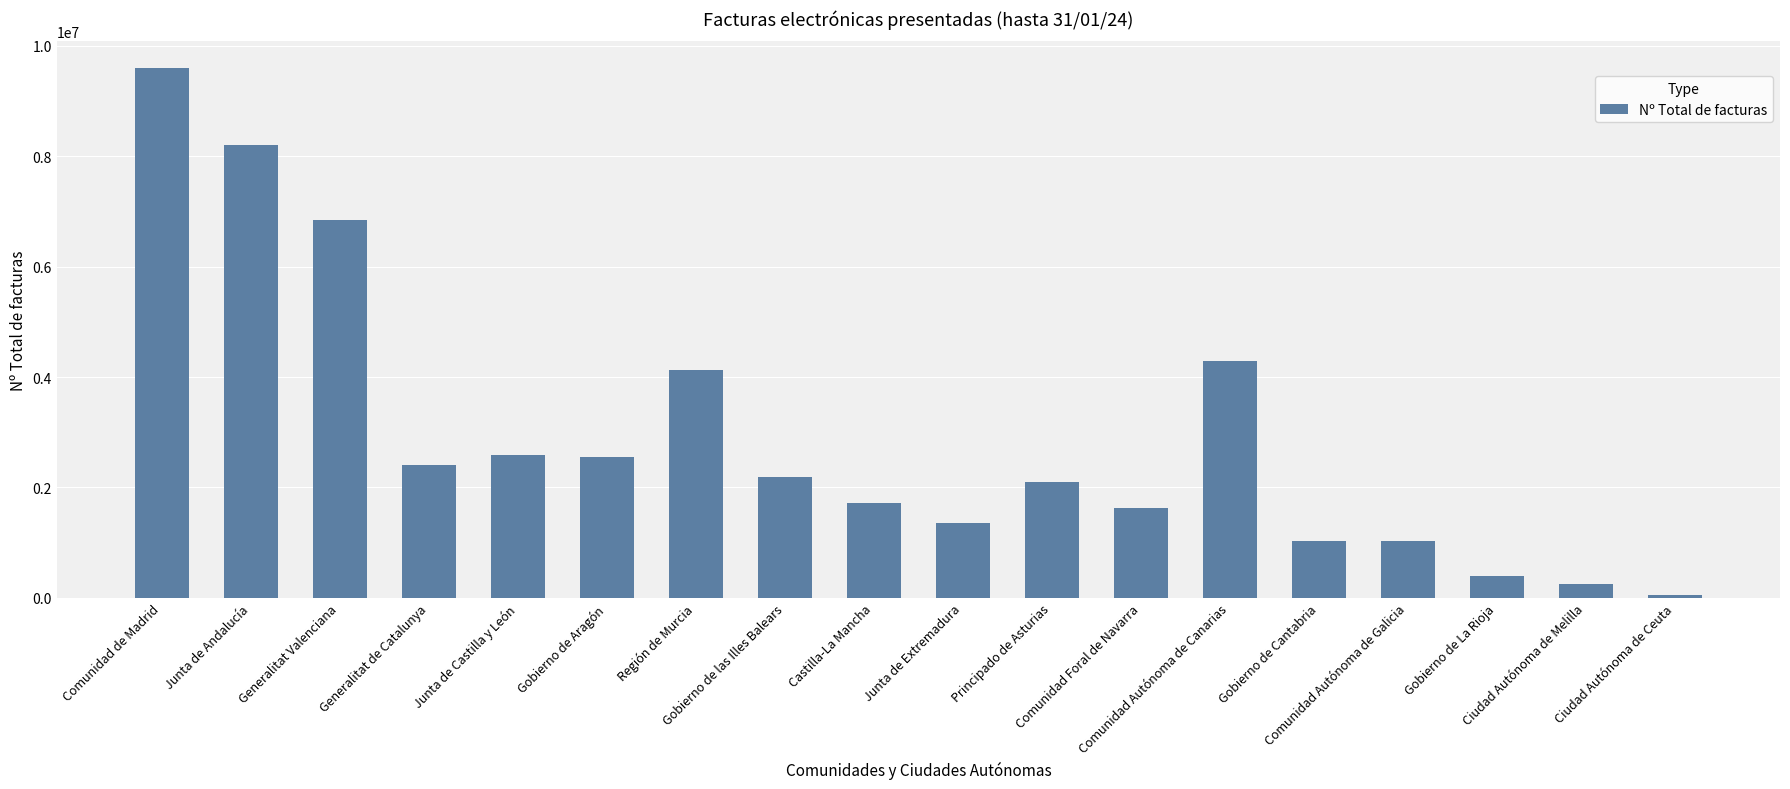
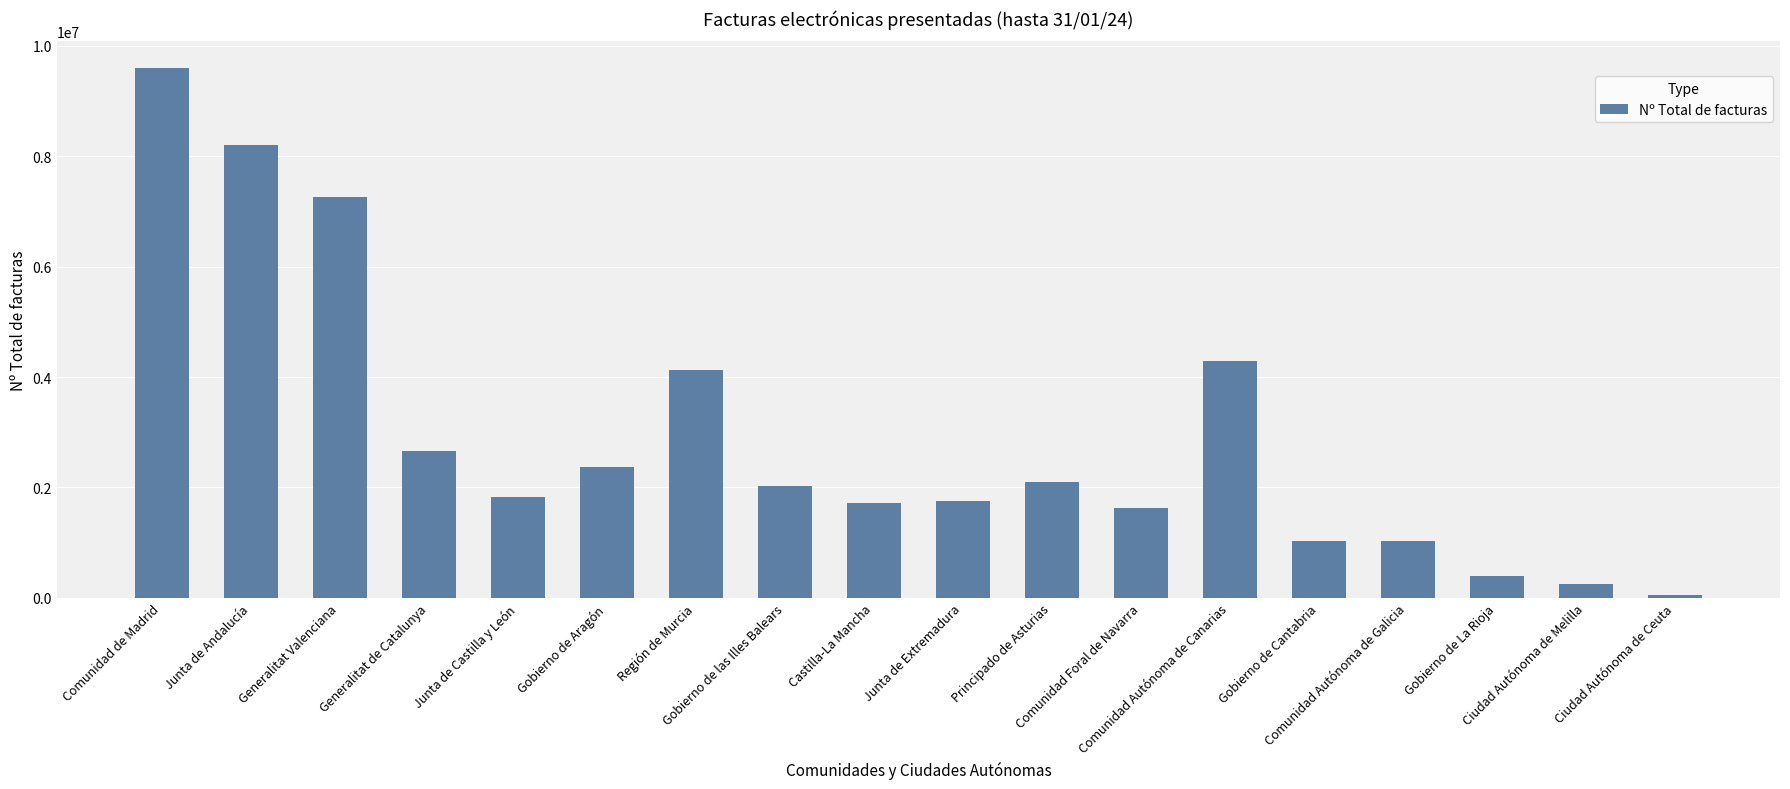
  {
    "Comunidad de Madrid": 9600000,
    "Junta de Andalucía": 8200000,
-   "Generalitat Valenciana": 6800000,
-   "Generalitat de Catalunya": 2400000,
-   "Junta de Castilla y León": 2600000,
-   "Gobierno de Aragón": 2600000,
+   "Generalitat Valenciana": 7300000,
+   "Generalitat de Catalunya": 2700000,
+   "Junta de Castilla y León": 1800000,
+   "Gobierno de Aragón": 2400000,
    "Región de Murcia": 4100000,
-   "Gobierno de las Illes Balears": 2200000,
+   "Gobierno de las Illes Balears": 2000000,
    "Castilla-La Mancha": 1700000,
-   "Junta de Extremadura": 1400000,
+   "Junta de Extremadura": 1800000,
    "Principado de Asturias": 2100000,
    "Comunidad Foral de Navarra": 1600000,
    "Comunidad Autónoma de Canarias": 4300000,
    "Gobierno de Cantabria": 1000000,
    "Comunidad Autónoma de Galicia": 1000000,
    "Gobierno de La Rioja": 400000,
    "Ciudad Autónoma de Melilla": 300000,
    "Ciudad Autónoma de Ceuta": 100000
  }
